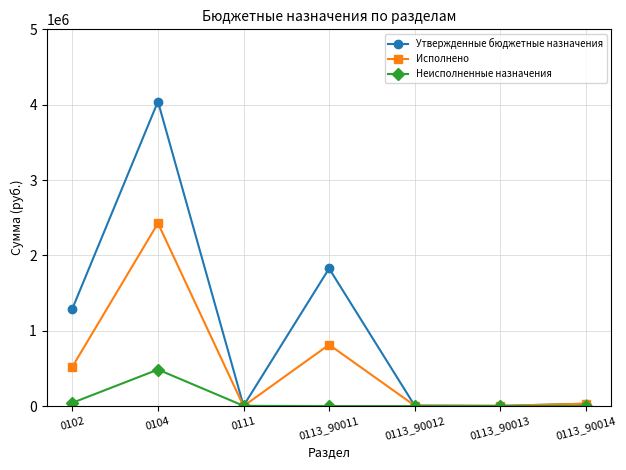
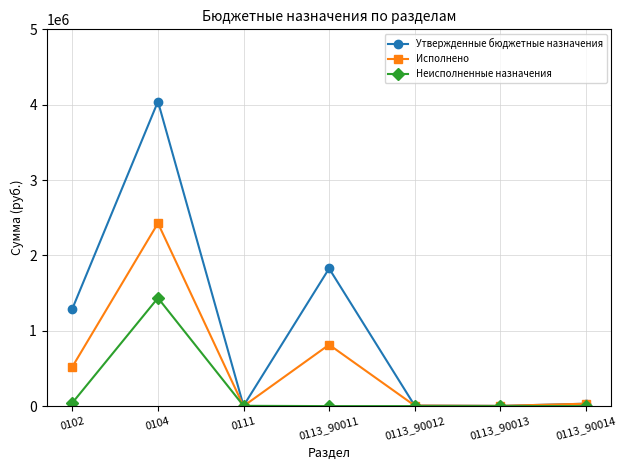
  {
    "Утвержденные бюджетные назначения": {
      "0102": 1300000,
      "0104": 4000000,
      "0113_90011": 1800000
    },
    "Исполнено": {
      "0102": 500000,
      "0104": 2400000,
      "0113_90011": 800000
    },
    "Неисполненные назначения": {
      "0102": 0,
-     "0104": 500000,
+     "0104": 1400000,
      "0113_90011": 0
    }
  }
